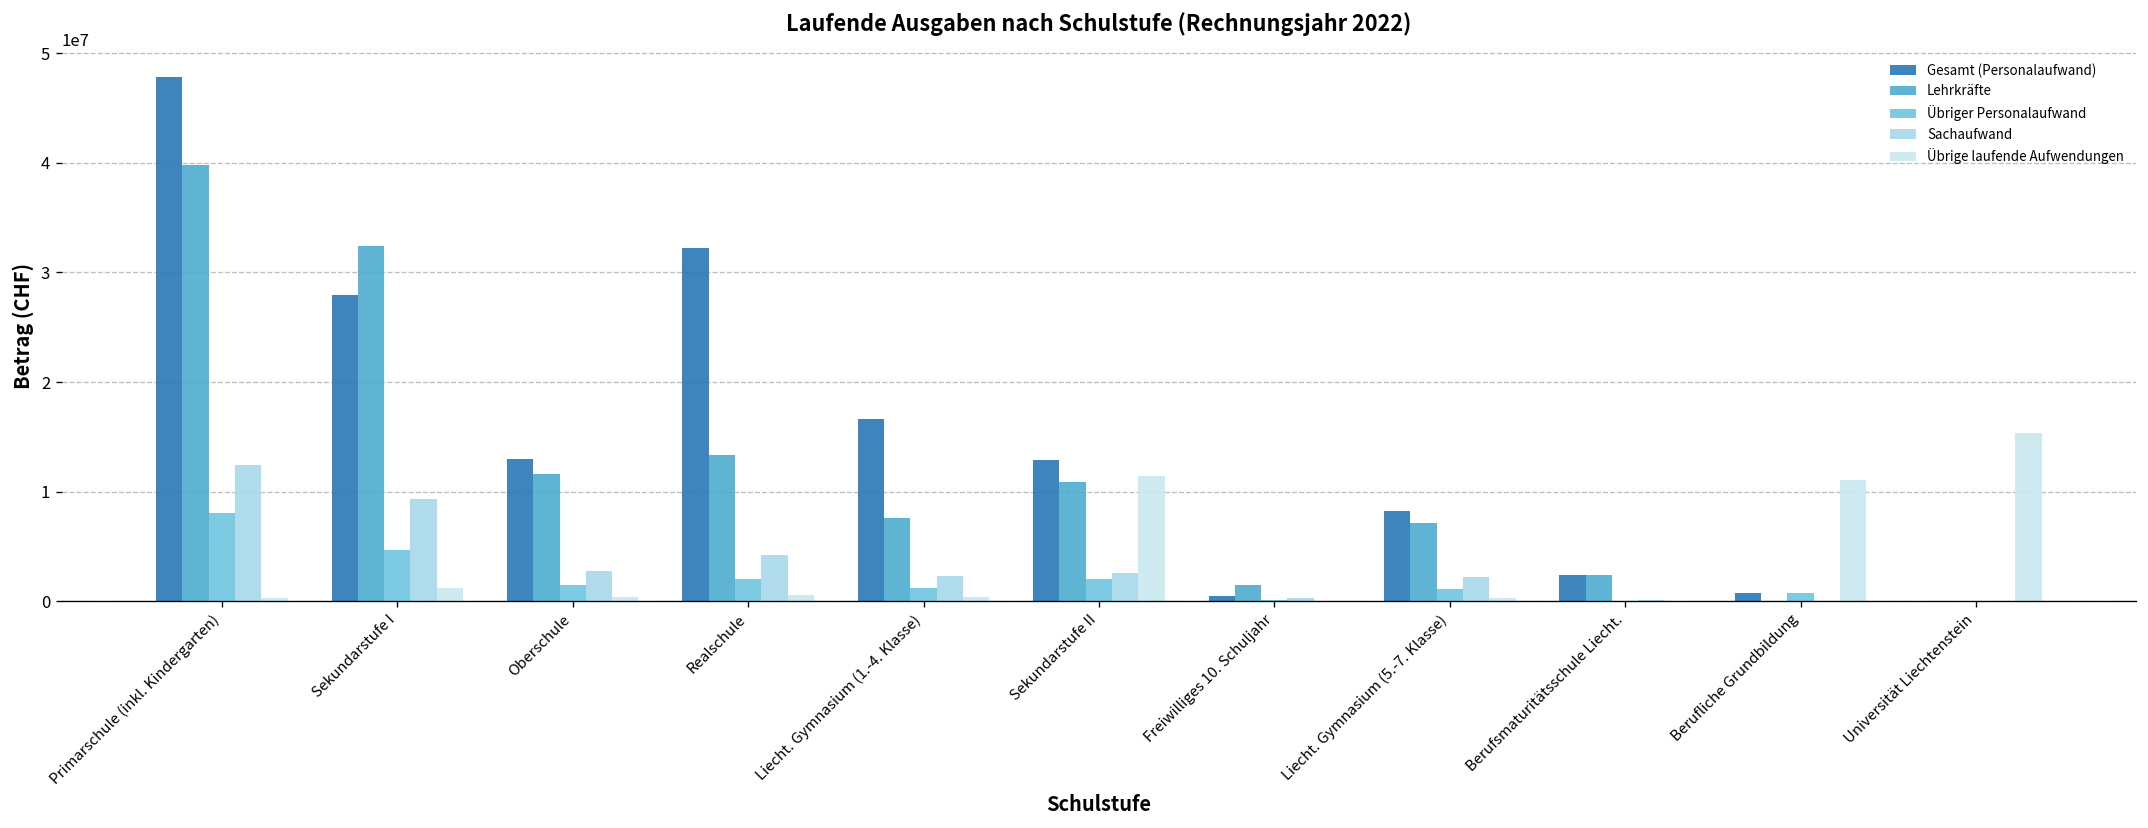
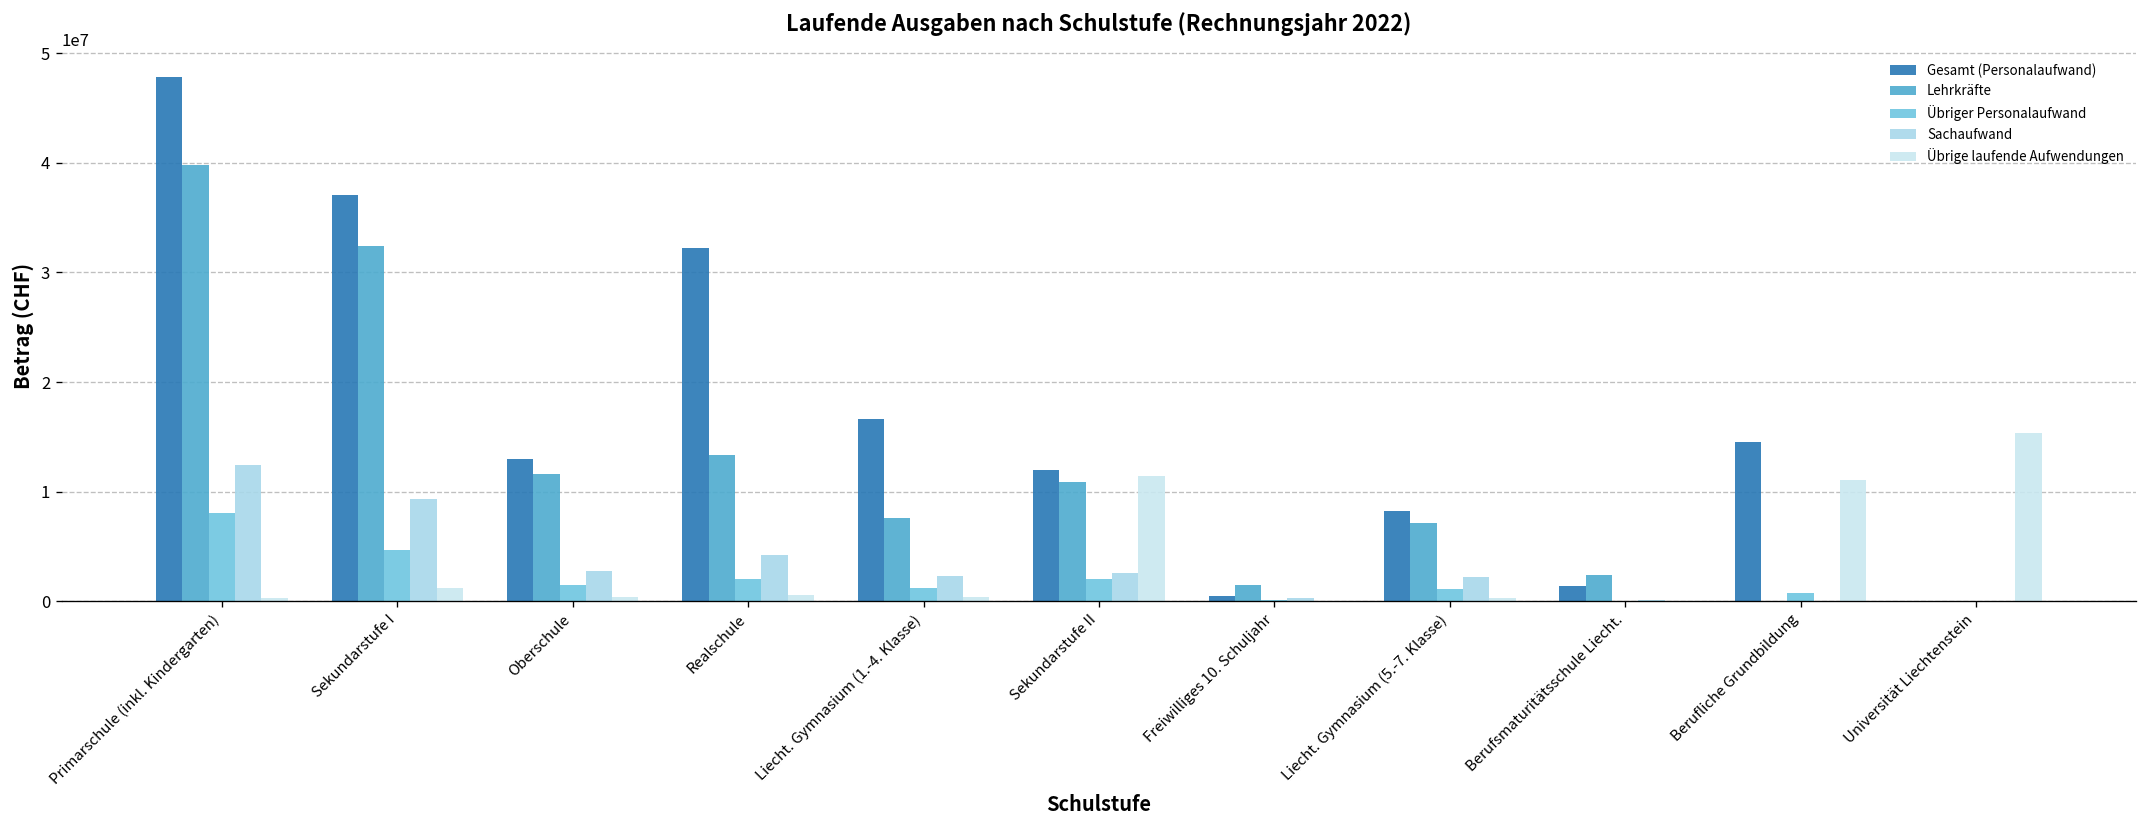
  {
    "Gesamt (Personalaufwand)": {
      "Primarschule (inkl. Kindergarten)": 48000000,
-     "Sekundarstufe I": 28000000,
+     "Sekundarstufe I": 37000000,
      "Oberschule": 13000000,
      "Realschule": 32000000,
      "Liecht. Gymnasium (1.-4. Klasse)": 17000000,
-     "Sekundarstufe II": 13000000,
+     "Sekundarstufe II": 12000000,
      "Freiwilliges 10. Schuljahr": 1000000,
      "Liecht. Gymnasium (5.-7. Klasse)": 8000000,
-     "Berufsmaturitätsschule Liecht.": 2000000,
-     "Berufliche Grundbildung": 1000000,
+     "Berufsmaturitätsschule Liecht.": 1000000,
+     "Berufliche Grundbildung": 15000000,
      "Universität Liechtenstein": 0
    }
  }
